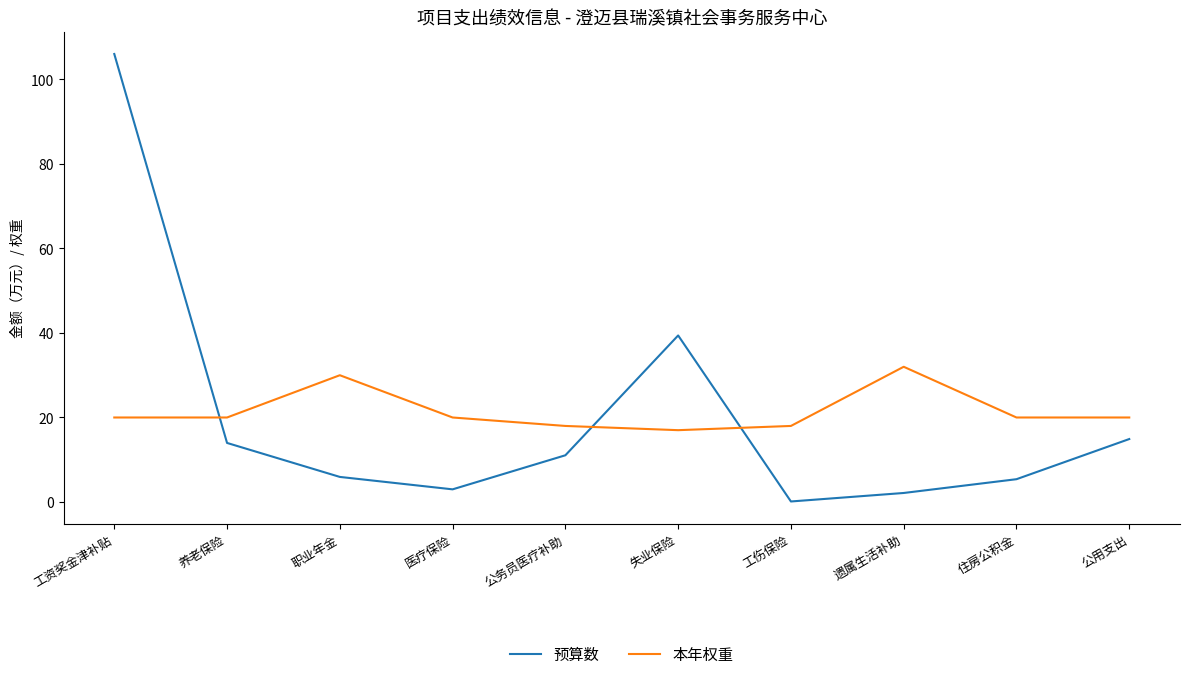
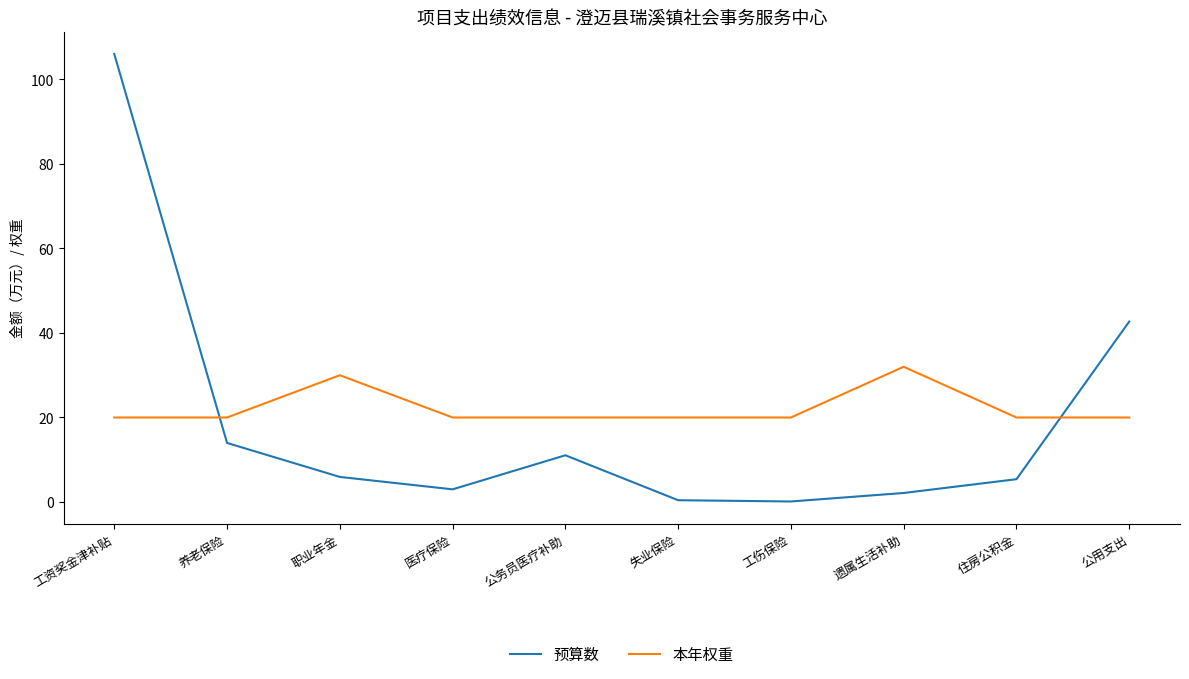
  {
    "预算数": {
      "工资奖金津补贴": 106,
      "养老保险": 14,
      "职业年金": 6,
      "医疗保险": 3,
      "公务员医疗补助": 11,
-     "失业保险": 39,
+     "失业保险": 0,
      "工伤保险": 0,
      "遗属生活补助": 2,
      "住房公积金": 5,
-     "公用支出": 15
+     "公用支出": 43
    },
    "本年权重": {
      "工资奖金津补贴": 20,
      "养老保险": 20,
      "职业年金": 30,
      "医疗保险": 20,
-     "公务员医疗补助": 18,
-     "失业保险": 17,
-     "工伤保险": 18,
+     "公务员医疗补助": 20,
+     "失业保险": 20,
+     "工伤保险": 20,
      "遗属生活补助": 32,
      "住房公积金": 20,
      "公用支出": 20
    }
  }
